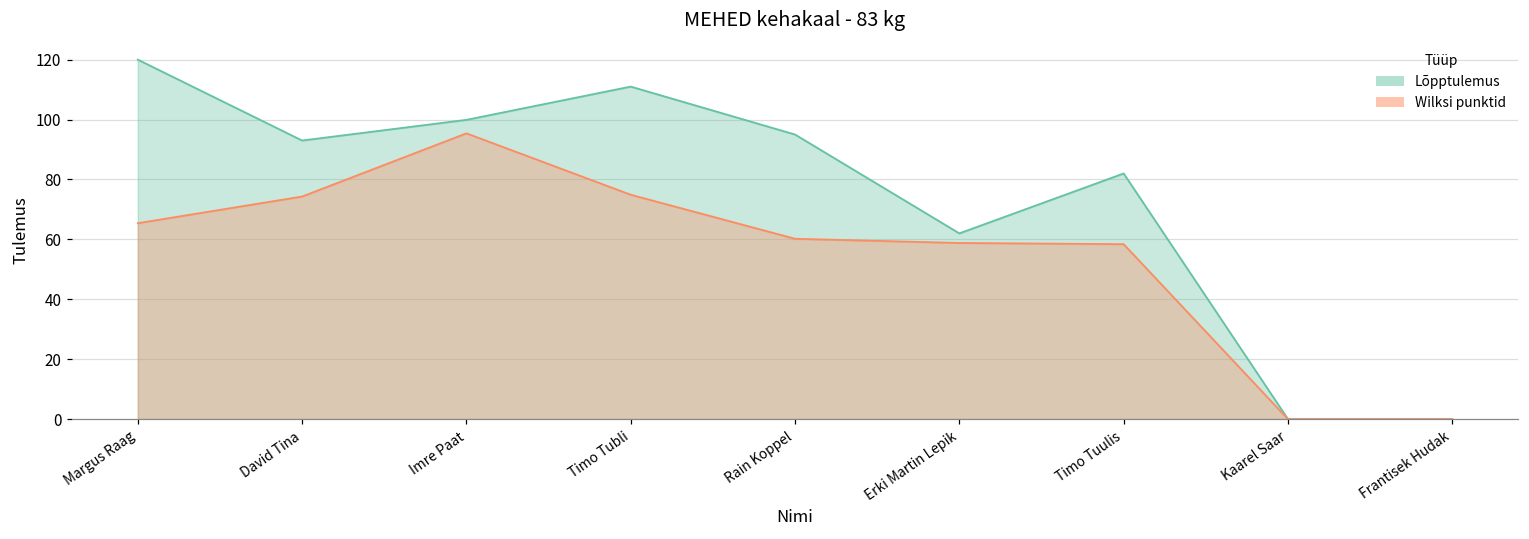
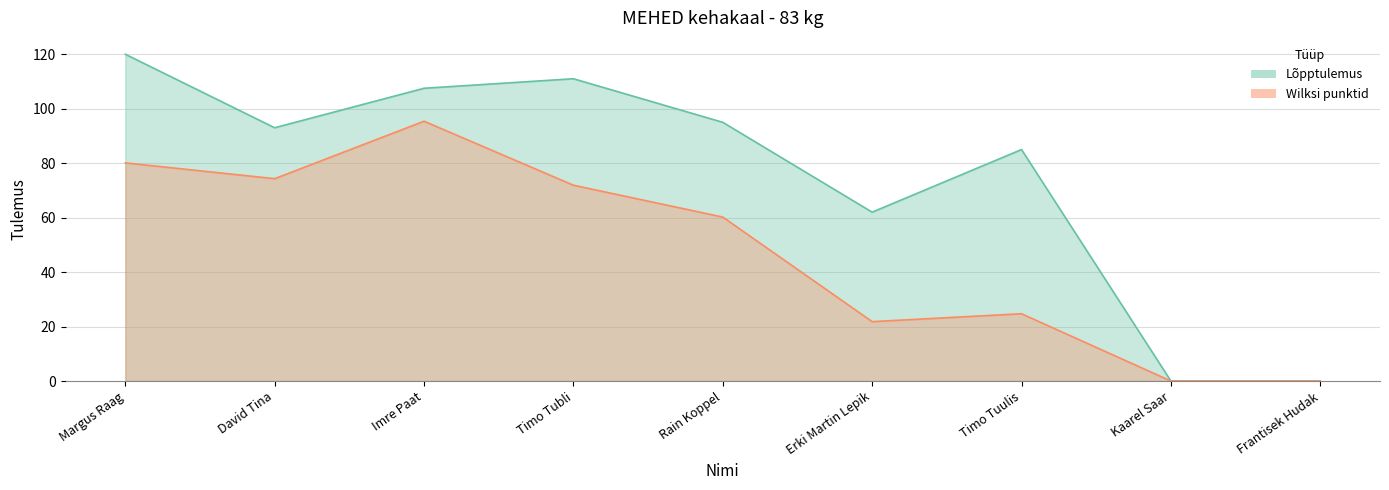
  {
    "Lõpptulemus": {
      "Margus Raag": 120,
      "David Tina": 93,
-     "Imre Paat": 100,
+     "Imre Paat": 108,
      "Timo Tubli": 111,
      "Rain Koppel": 95,
      "Erki Martin Lepik": 62,
-     "Timo Tuulis": 82
+     "Timo Tuulis": 85
    },
    "Wilksi punktid": {
-     "Margus Raag": 65,
+     "Margus Raag": 80,
      "David Tina": 74,
      "Imre Paat": 95,
-     "Timo Tubli": 75,
+     "Timo Tubli": 72,
      "Rain Koppel": 60,
-     "Erki Martin Lepik": 59,
-     "Timo Tuulis": 58
+     "Erki Martin Lepik": 22,
+     "Timo Tuulis": 25
    }
  }
